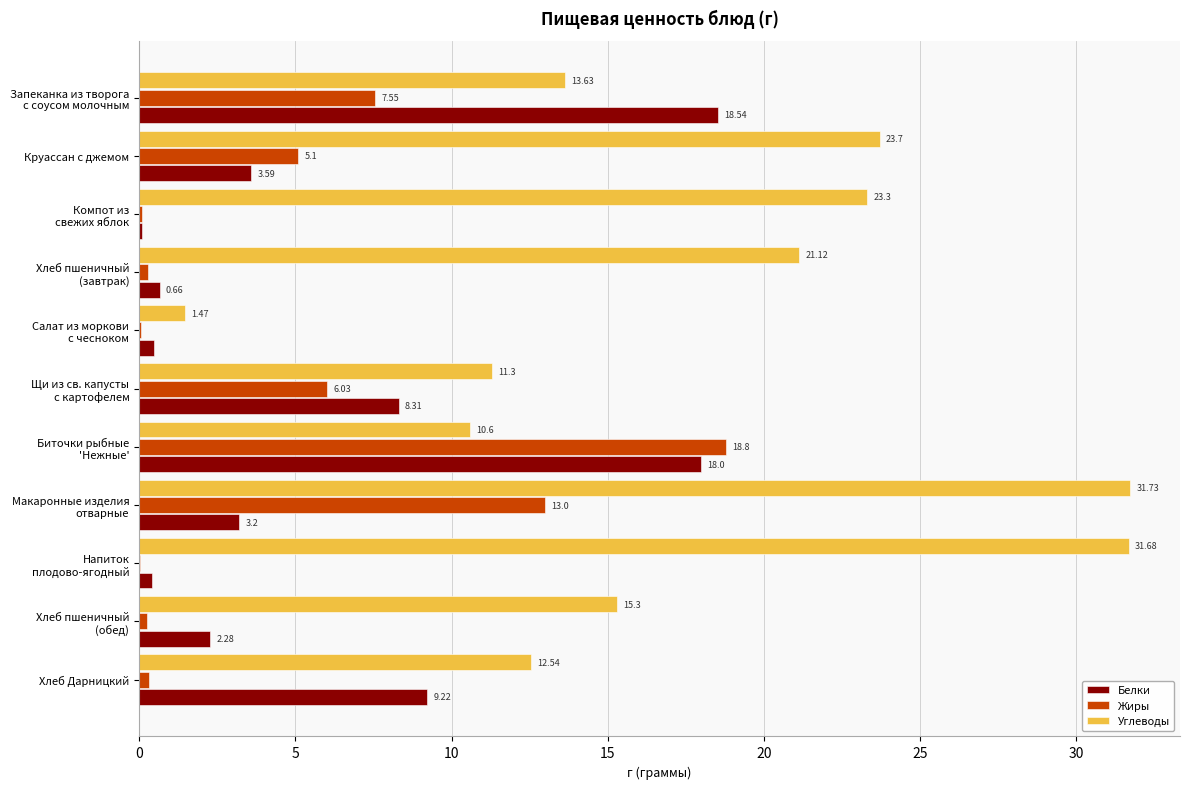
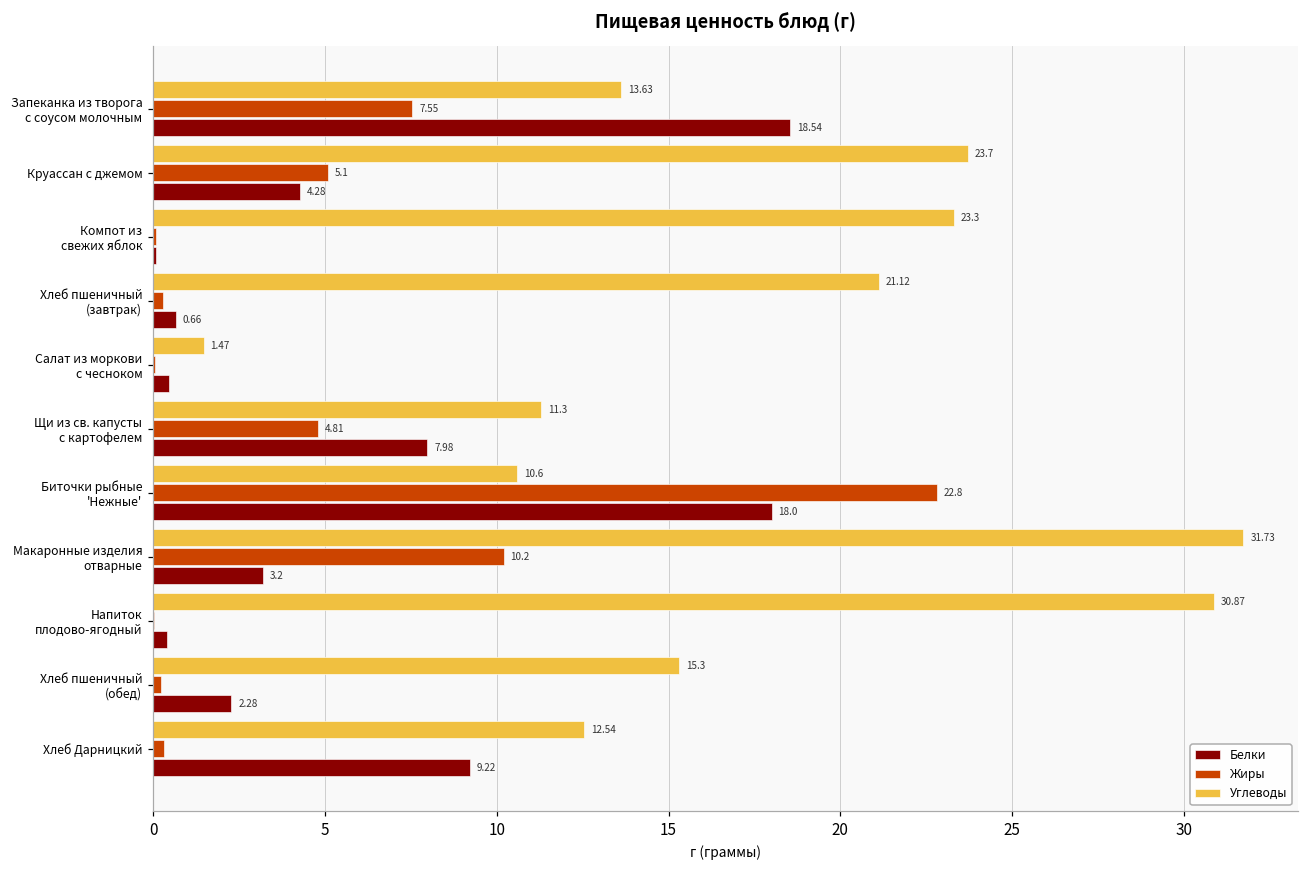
  {
    "Белки": {
      "Запеканка из творога с соусом молочным": 18.54,
-     "Круассан с джемом": 3.59,
+     "Круассан с джемом": 4.28,
      "Хлеб пшеничный (завтрак)": 0.66,
-     "Щи из св. капусты с картофелем": 8.31,
+     "Щи из св. капусты с картофелем": 7.98,
      "Биточки рыбные 'Нежные'": 18.0,
      "Макаронные изделия отварные": 3.2,
      "Хлеб пшеничный (обед)": 2.28,
      "Хлеб Дарницкий": 9.22
    },
    "Жиры": {
      "Запеканка из творога с соусом молочным": 7.55,
      "Круассан с джемом": 5.1,
-     "Щи из св. капусты с картофелем": 6.03,
-     "Биточки рыбные 'Нежные'": 18.8,
-     "Макаронные изделия отварные": 13.0
+     "Щи из св. капусты с картофелем": 4.81,
+     "Биточки рыбные 'Нежные'": 22.8,
+     "Макаронные изделия отварные": 10.2
    },
    "Углеводы": {
      "Запеканка из творога с соусом молочным": 13.63,
      "Круассан с джемом": 23.7,
      "Компот из свежих яблок": 23.3,
      "Хлеб пшеничный (завтрак)": 21.12,
      "Салат из моркови с чесноком": 1.47,
      "Щи из св. капусты с картофелем": 11.3,
      "Биточки рыбные 'Нежные'": 10.6,
      "Макаронные изделия отварные": 31.73,
-     "Напиток плодово-ягодный": 31.68,
+     "Напиток плодово-ягодный": 30.87,
      "Хлеб пшеничный (обед)": 15.3,
      "Хлеб Дарницкий": 12.54
    }
  }
